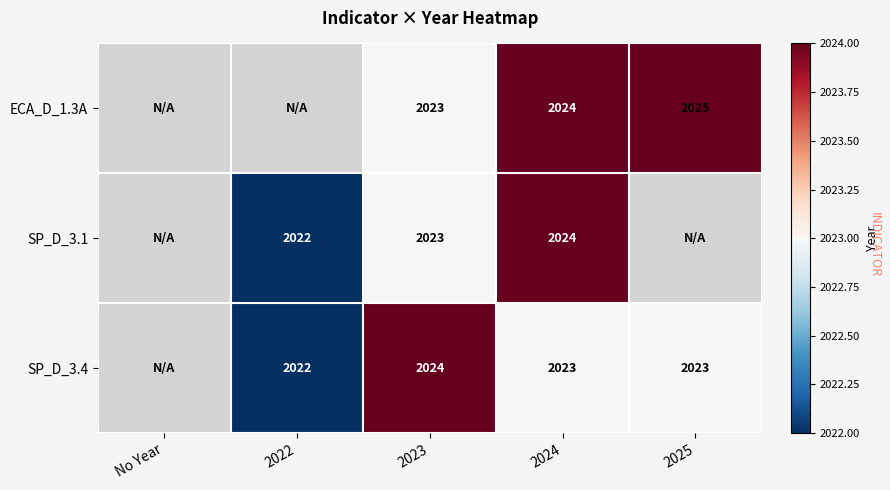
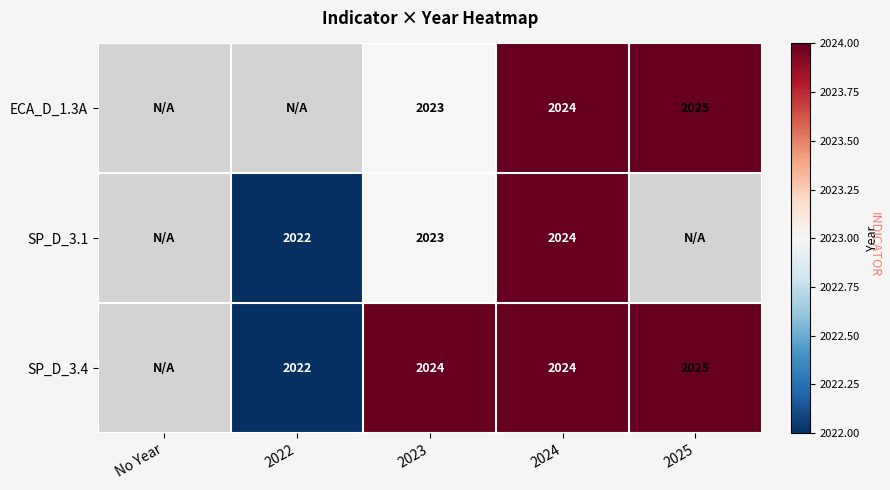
  {
    "ECA_D_1.3A": {
      "2023": 2023,
      "2024": 2024,
      "2025": 2025
    },
    "SP_D_3.1": {
      "2022": 2022,
      "2023": 2023,
      "2024": 2024
    },
    "SP_D_3.4": {
      "2022": 2022,
      "2023": 2024,
-     "2024": 2023,
-     "2025": 2023
+     "2024": 2024,
+     "2025": 2025
    }
  }
